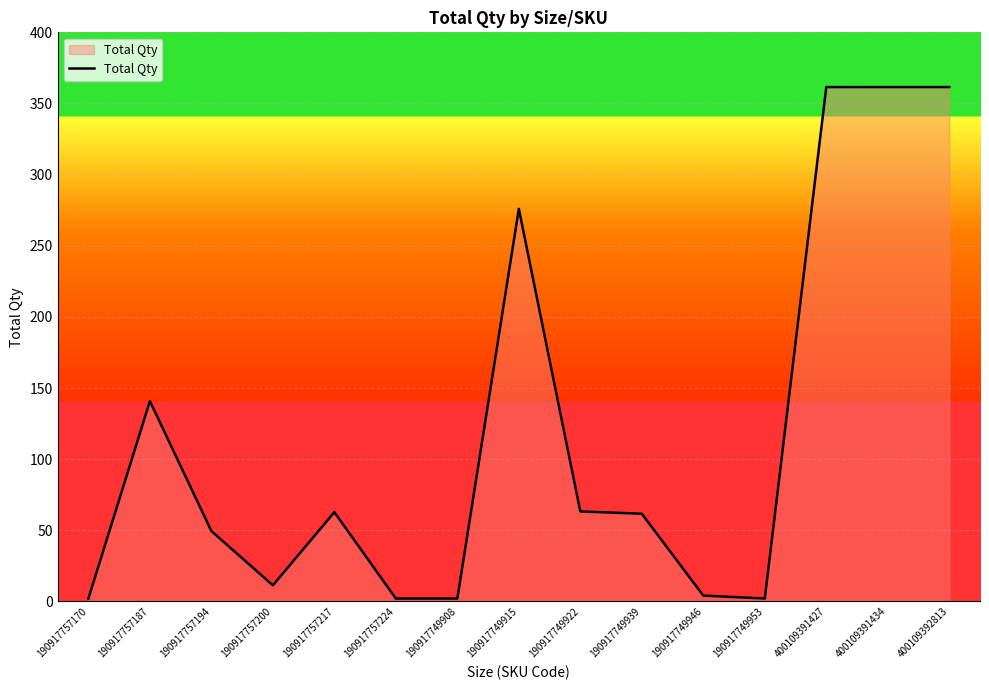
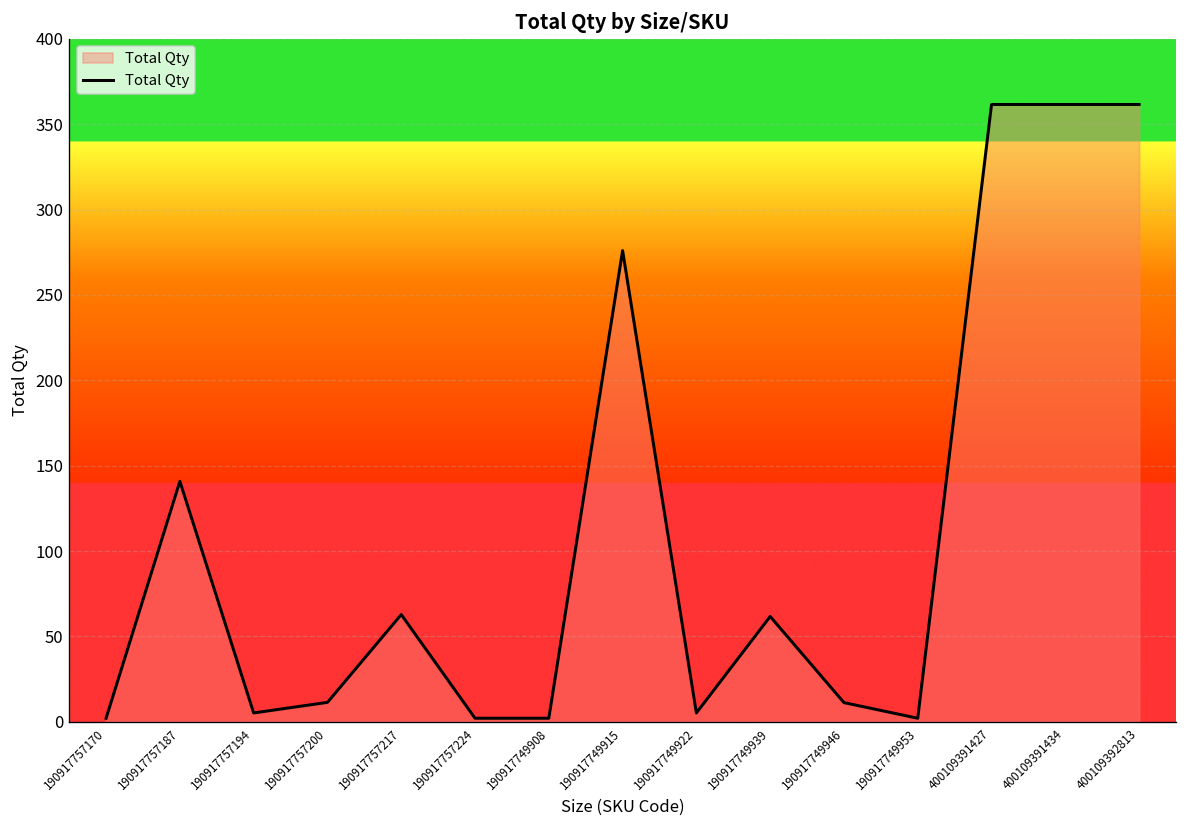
  {
    "190917757170": 2,
    "190917757187": 141,
-   "190917757194": 49,
+   "190917757194": 5,
    "190917757200": 11,
    "190917757217": 63,
    "190917757224": 2,
    "190917749908": 2,
    "190917749915": 276,
-   "190917749922": 63,
+   "190917749922": 5,
    "190917749939": 62,
-   "190917749946": 4,
+   "190917749946": 11,
    "190917749953": 2,
    "400109391427": 362,
    "400109391434": 362,
    "400109392813": 362
  }
